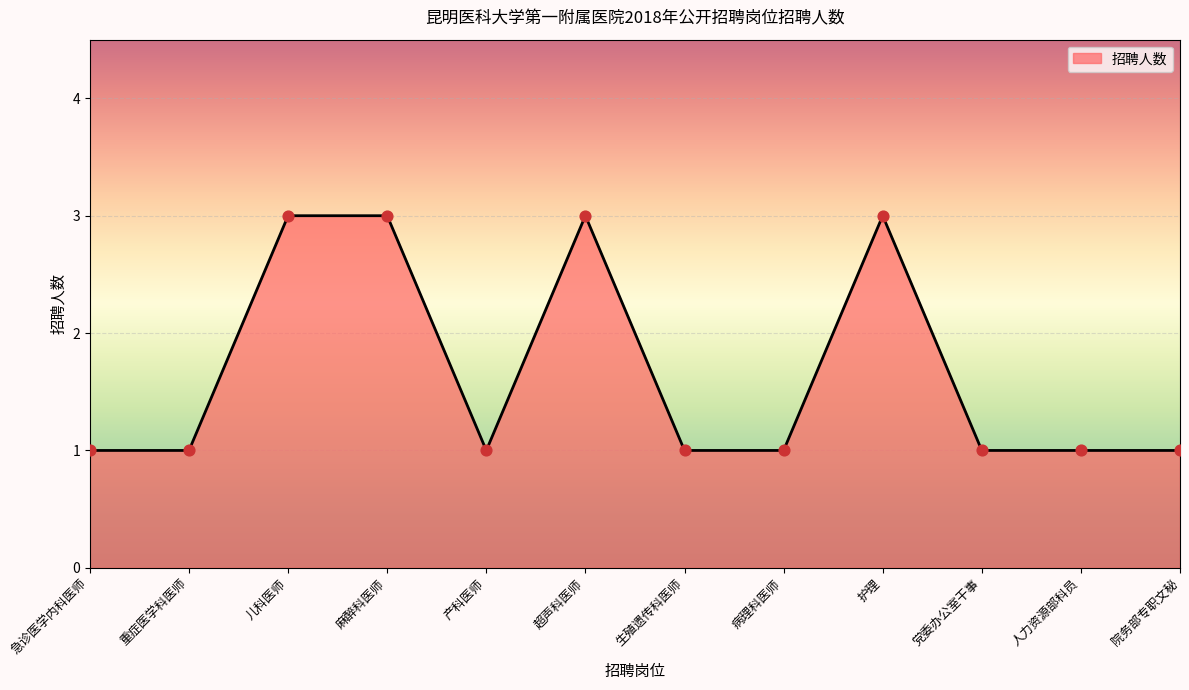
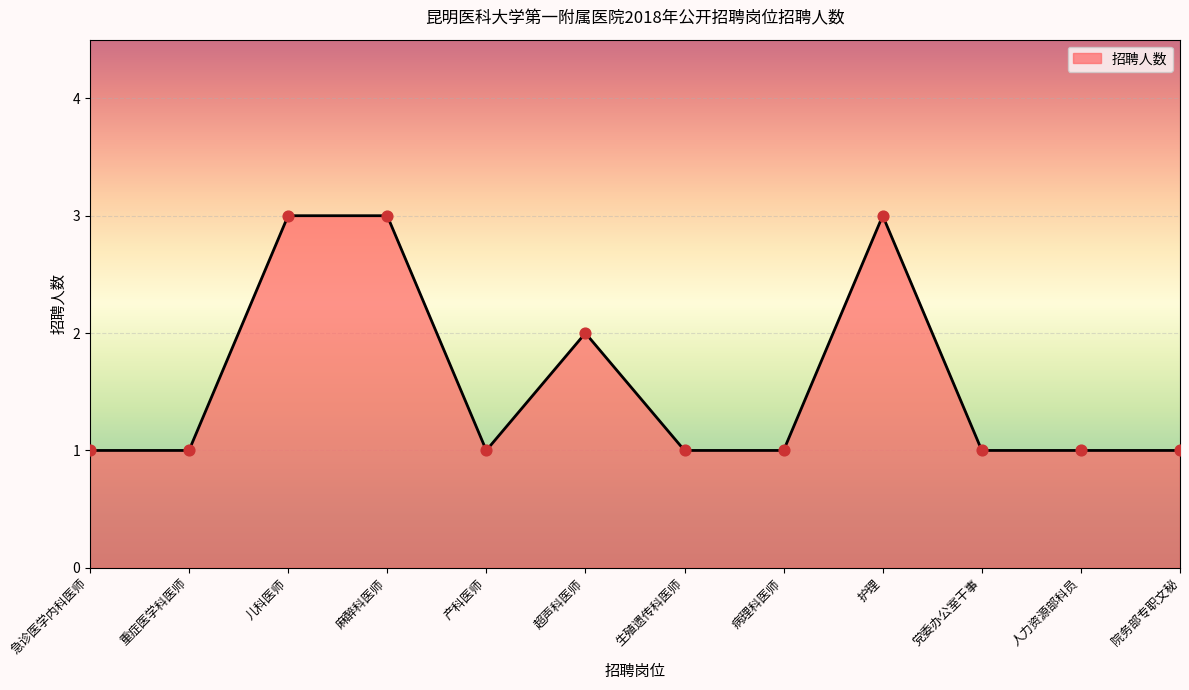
  {
    "急诊医学内科医师": 1,
    "重症医学科医师": 1,
    "儿科医师": 3,
    "麻醉科医师": 3,
    "产科医师": 1,
-   "超声科医师": 3,
+   "超声科医师": 2,
    "生殖遗传科医师": 1,
    "病理科医师": 1,
    "护理": 3,
    "党委办公室干事": 1,
    "人力资源部科员": 1,
    "院务部专职文秘": 1
  }
